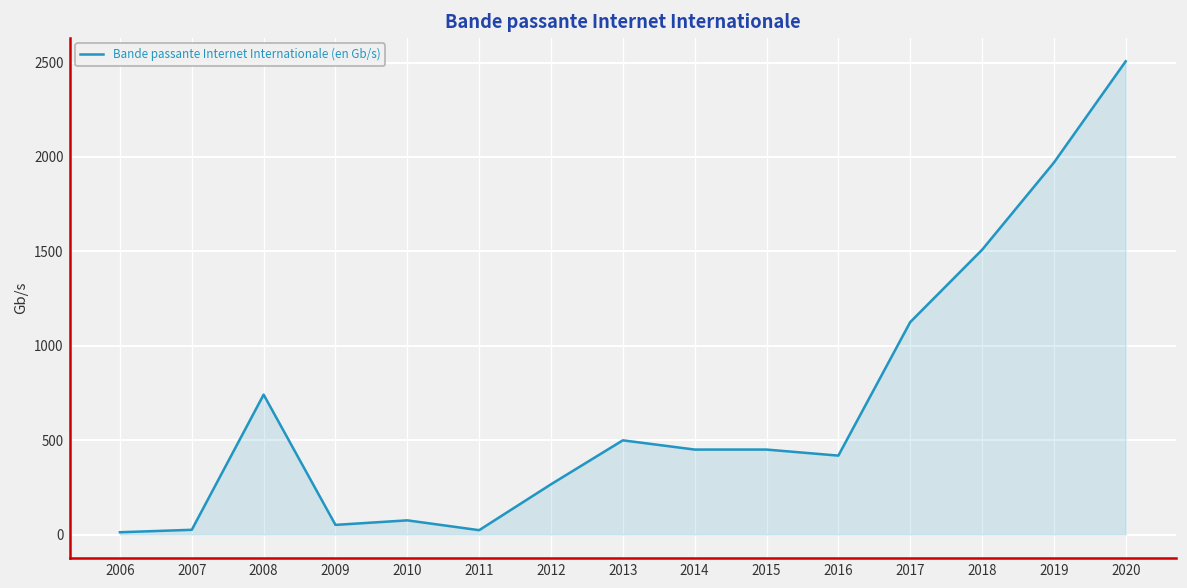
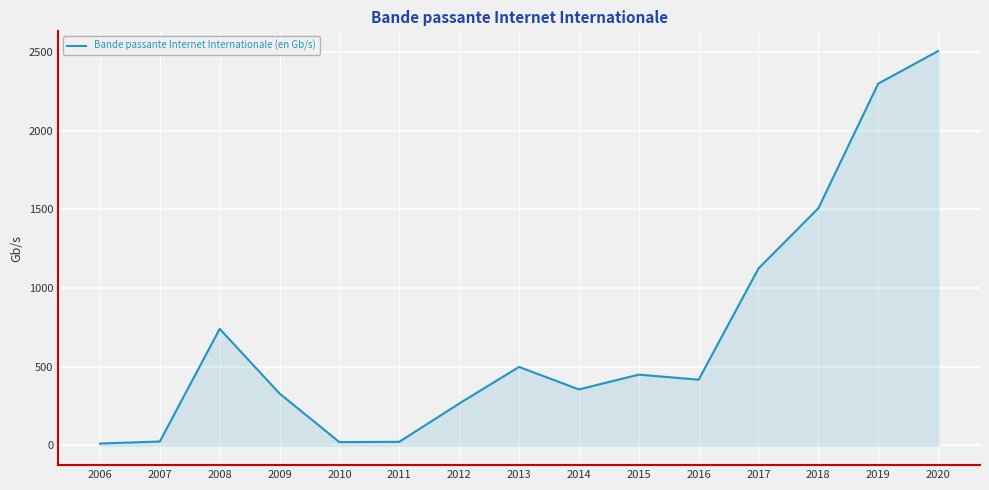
  {
    "2006": 10,
    "2007": 30,
    "2008": 740,
-   "2009": 50,
-   "2010": 80,
+   "2009": 330,
+   "2010": 20,
    "2011": 20,
    "2012": 270,
    "2013": 500,
-   "2014": 450,
+   "2014": 360,
    "2015": 450,
    "2016": 420,
    "2017": 1130,
    "2018": 1510,
-   "2019": 1970,
+   "2019": 2300,
    "2020": 2510
  }
